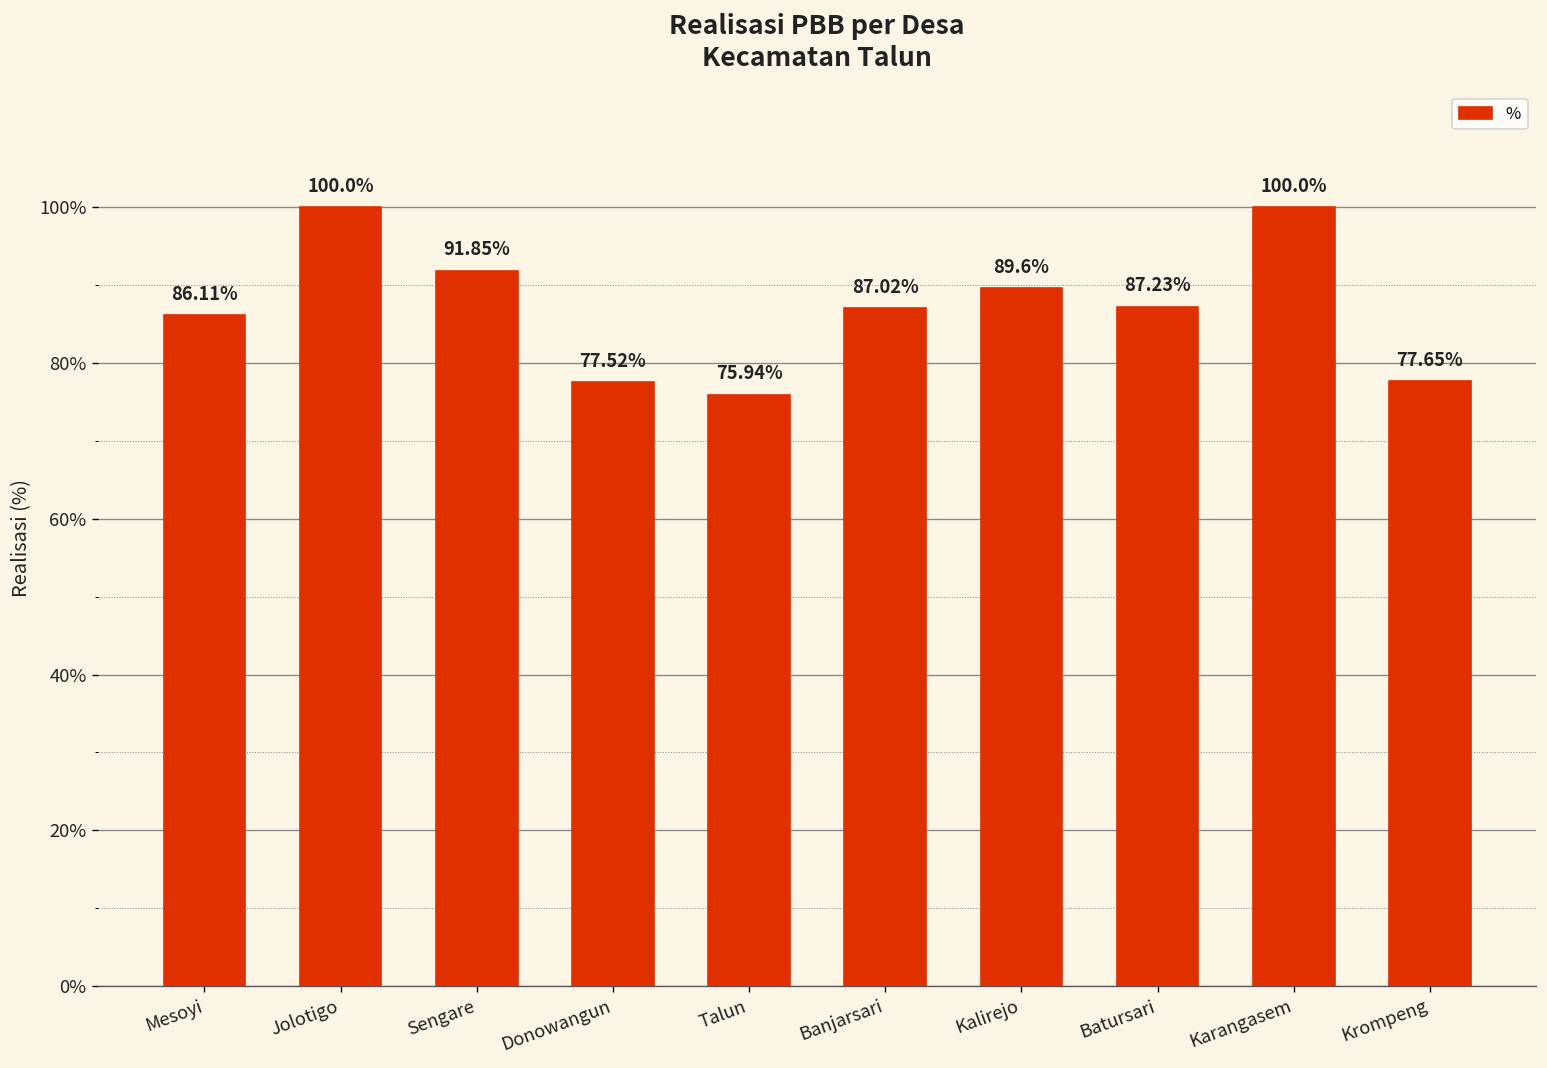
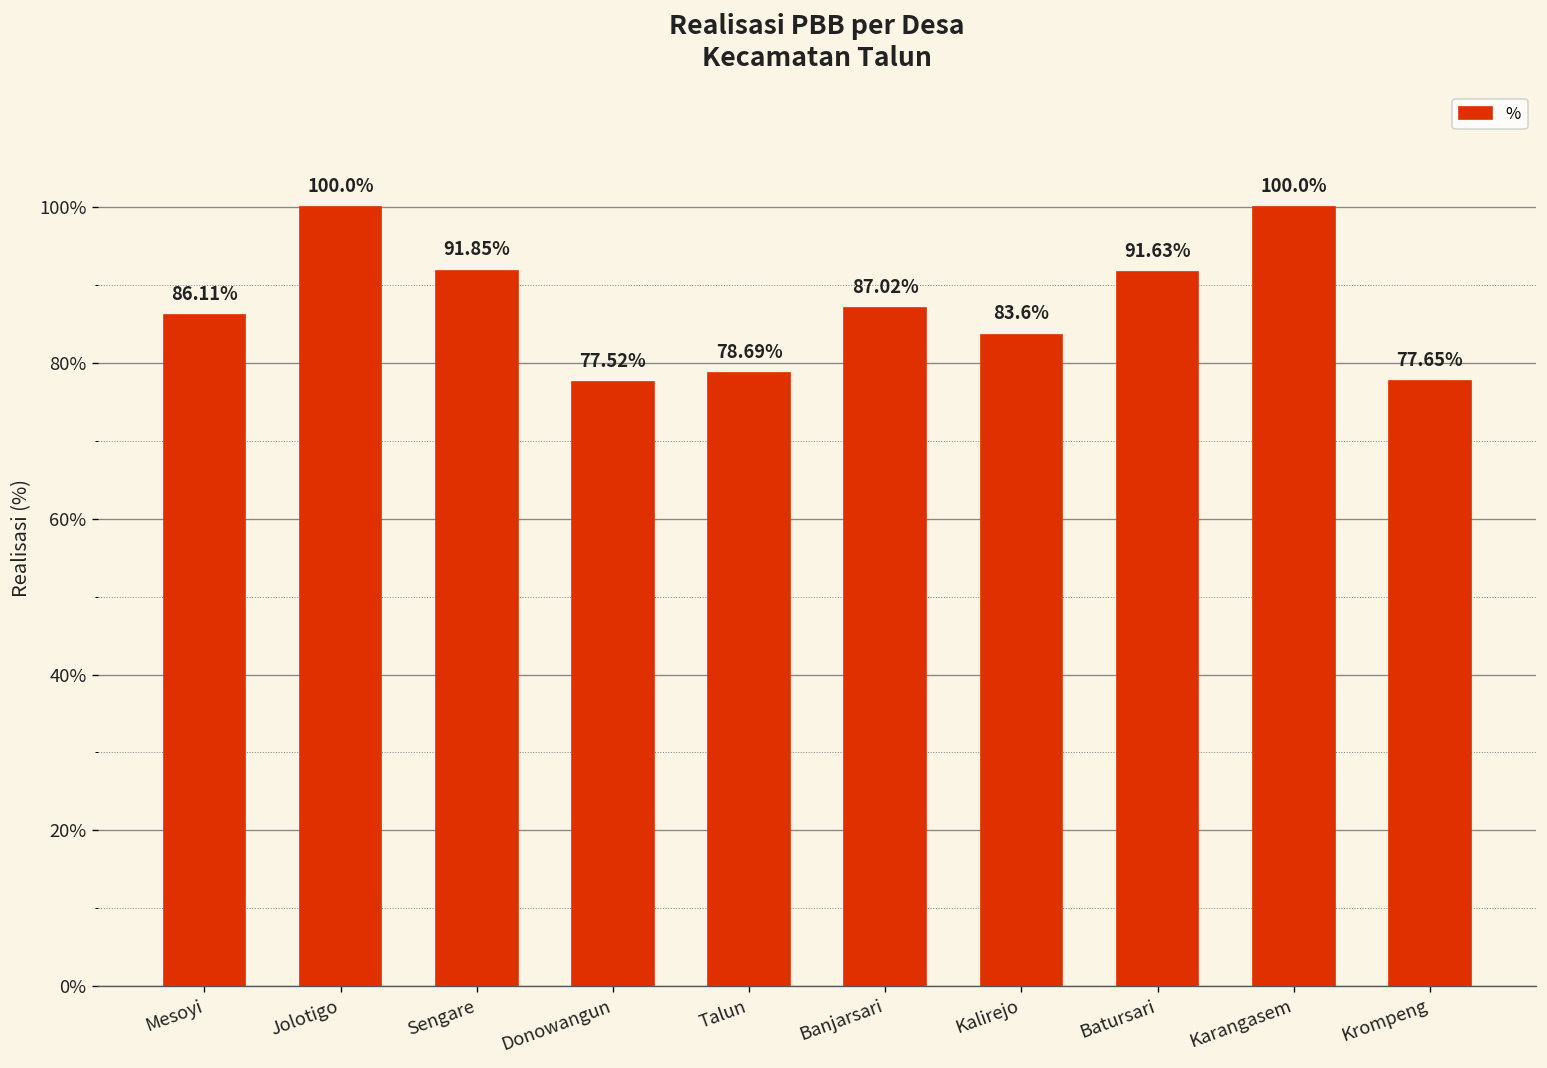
  {
    "Mesoyi": "86.11%",
    "Jolotigo": "100.0%",
    "Sengare": "91.85%",
    "Donowangun": "77.52%",
-   "Talun": "75.94%",
+   "Talun": "78.69%",
    "Banjarsari": "87.02%",
-   "Kalirejo": "89.6%",
-   "Batursari": "87.23%",
+   "Kalirejo": "83.6%",
+   "Batursari": "91.63%",
    "Karangasem": "100.0%",
    "Krompeng": "77.65%"
  }
